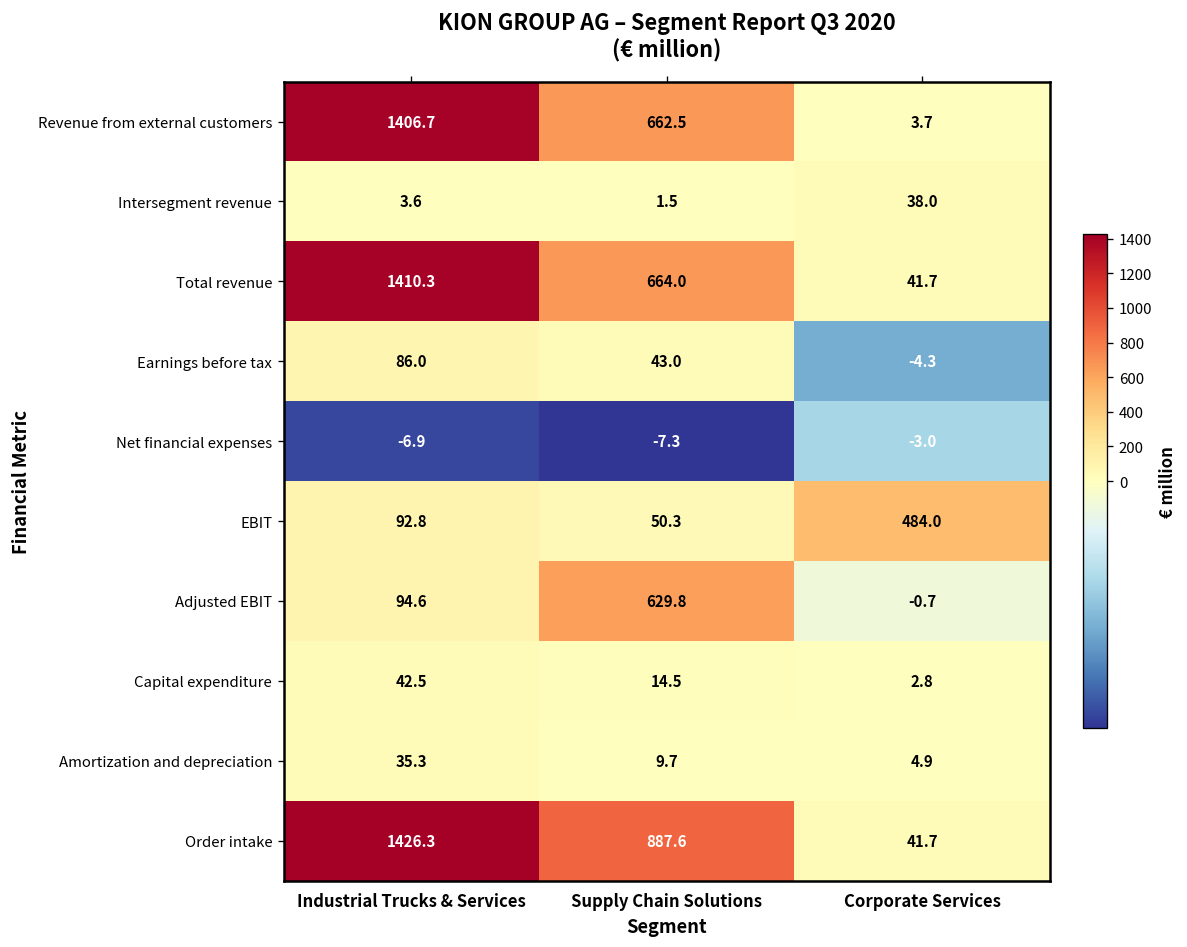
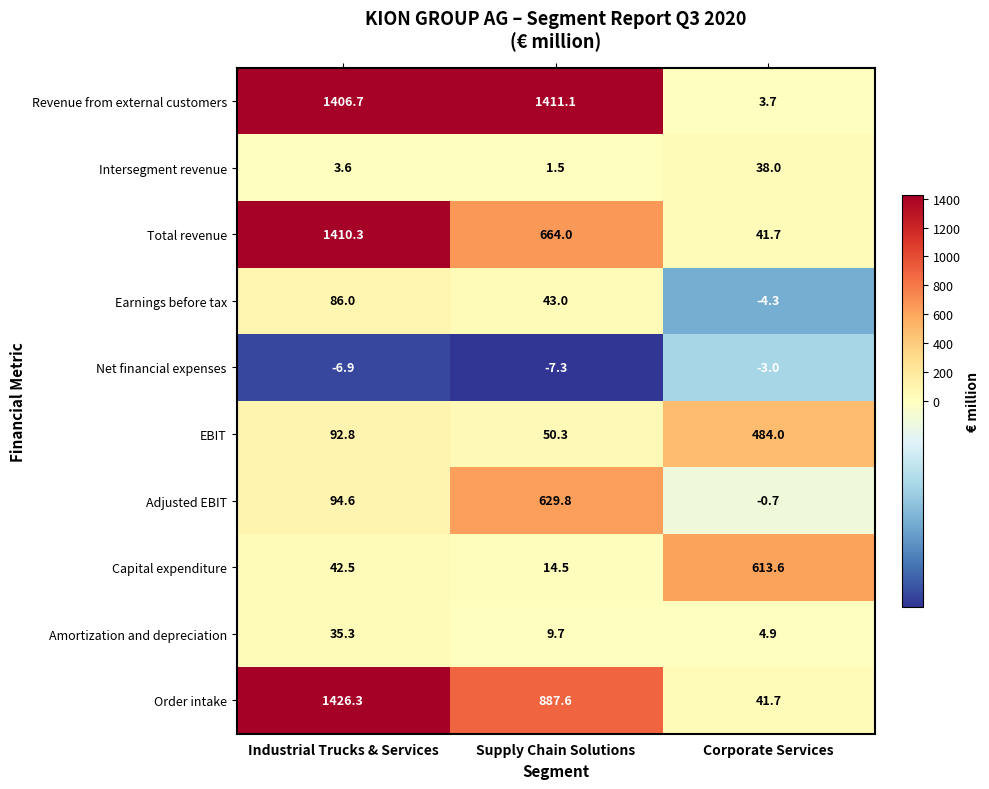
  {
    "Revenue from external customers": {
      "Industrial Trucks & Services": 1406.7,
-     "Supply Chain Solutions": 662.5,
+     "Supply Chain Solutions": 1411.1,
      "Corporate Services": 3.7
    },
    "Intersegment revenue": {
      "Industrial Trucks & Services": 3.6,
      "Supply Chain Solutions": 1.5,
      "Corporate Services": 38.0
    },
    "Total revenue": {
      "Industrial Trucks & Services": 1410.3,
      "Supply Chain Solutions": 664.0,
      "Corporate Services": 41.7
    },
    "Earnings before tax": {
      "Industrial Trucks & Services": 86.0,
      "Supply Chain Solutions": 43.0,
      "Corporate Services": -4.3
    },
    "Net financial expenses": {
      "Industrial Trucks & Services": -6.9,
      "Supply Chain Solutions": -7.3,
      "Corporate Services": -3.0
    },
    "EBIT": {
      "Industrial Trucks & Services": 92.8,
      "Supply Chain Solutions": 50.3,
      "Corporate Services": 484.0
    },
    "Adjusted EBIT": {
      "Industrial Trucks & Services": 94.6,
      "Supply Chain Solutions": 629.8,
      "Corporate Services": -0.7
    },
    "Capital expenditure": {
      "Industrial Trucks & Services": 42.5,
      "Supply Chain Solutions": 14.5,
-     "Corporate Services": 2.8
+     "Corporate Services": 613.6
    },
    "Amortization and depreciation": {
      "Industrial Trucks & Services": 35.3,
      "Supply Chain Solutions": 9.7,
      "Corporate Services": 4.9
    },
    "Order intake": {
      "Industrial Trucks & Services": 1426.3,
      "Supply Chain Solutions": 887.6,
      "Corporate Services": 41.7
    }
  }
